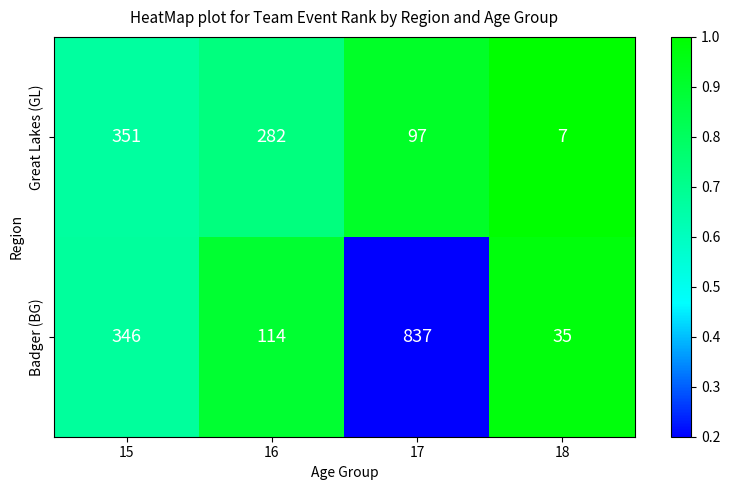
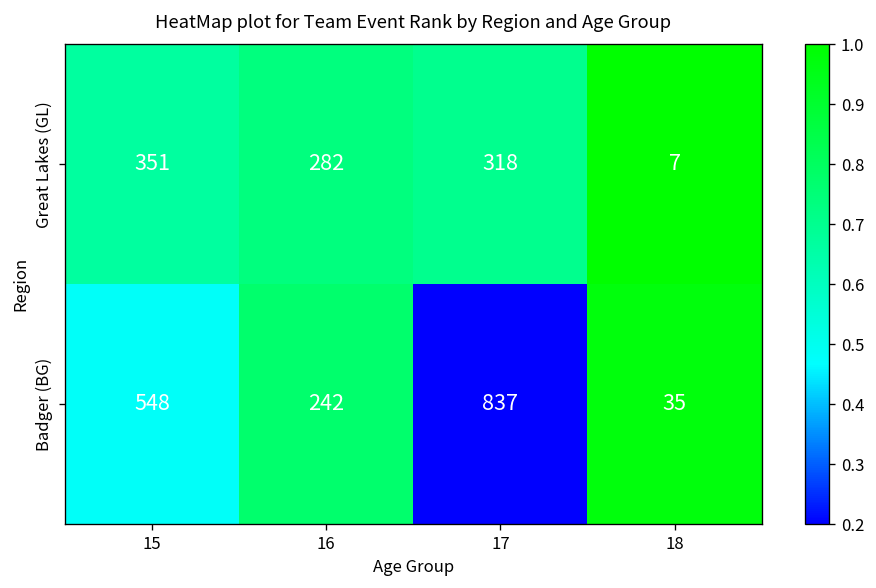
  {
    "Great Lakes (GL)": {
      "15": 351,
      "16": 282,
-     "17": 97,
+     "17": 318,
      "18": 7
    },
    "Badger (BG)": {
-     "15": 346,
-     "16": 114,
+     "15": 548,
+     "16": 242,
      "17": 837,
      "18": 35
    }
  }
